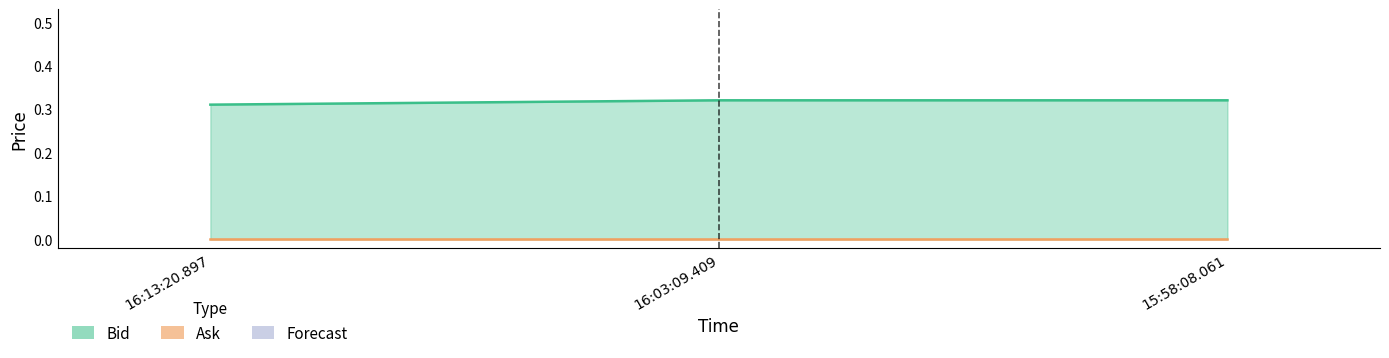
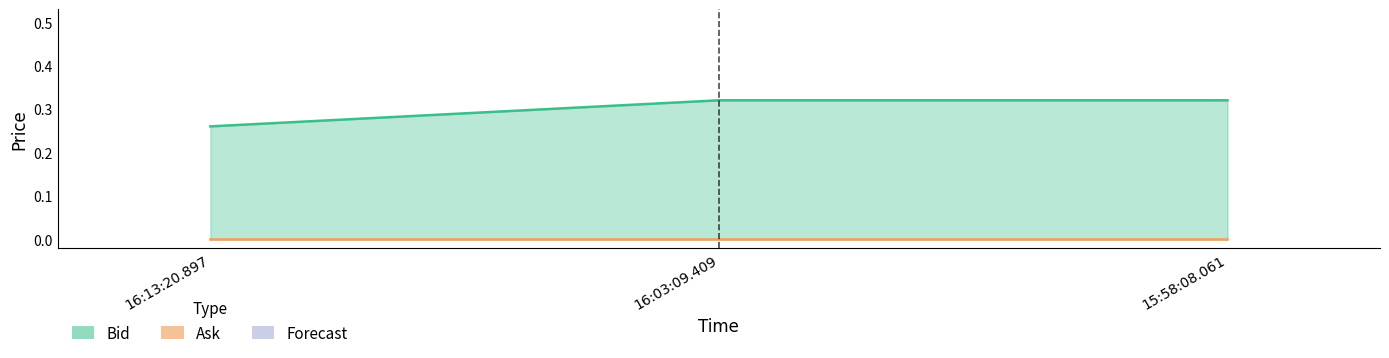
  {
    "Bid": {
-     "16:13:20.897": 0.31,
+     "16:13:20.897": 0.26,
      "16:03:09.409": 0.32,
      "15:58:08.061": 0.32
    },
    "Ask": {
      "16:13:20.897": 0.00,
      "16:03:09.409": 0.00,
      "15:58:08.061": 0.00
    }
  }
